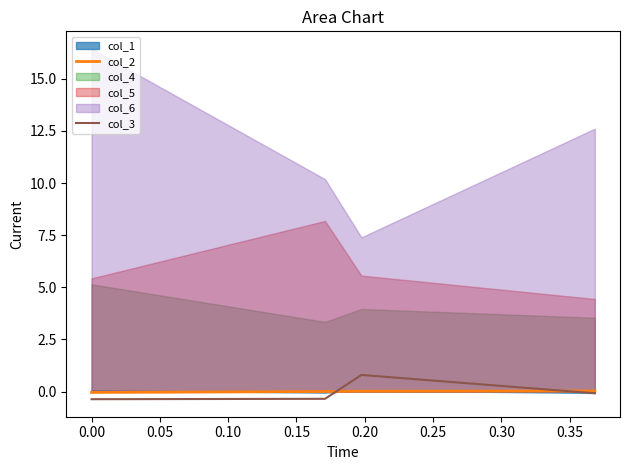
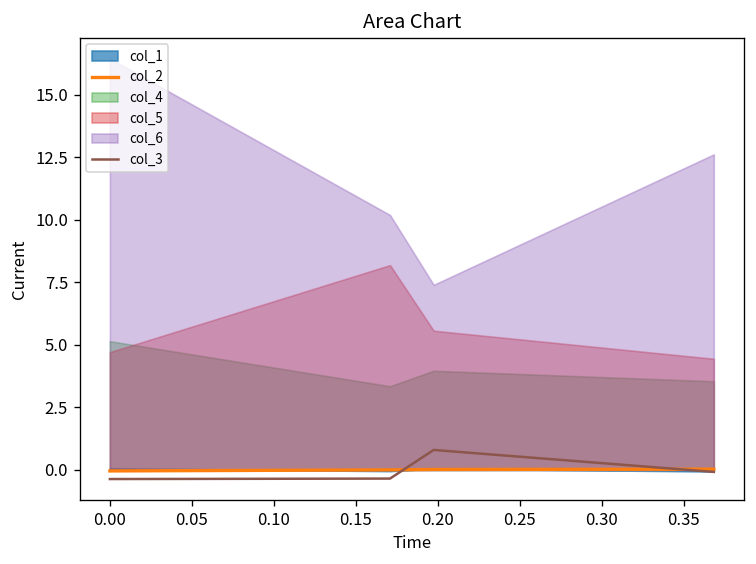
  {
    "col_3": {
      "0.00": -0.4
    },
    "col_4": {
      "0.00": 5.1
    },
    "col_5": {
-     "0.00": 5.4
+     "0.00": 4.7
    }
  }
